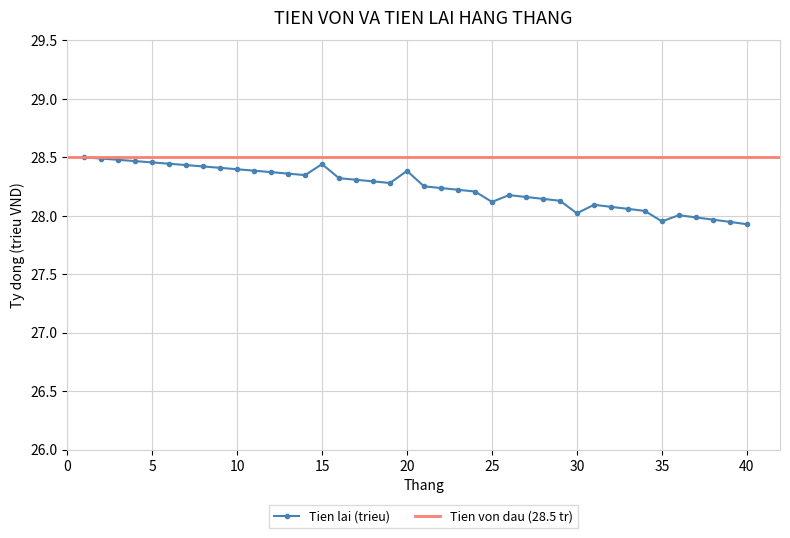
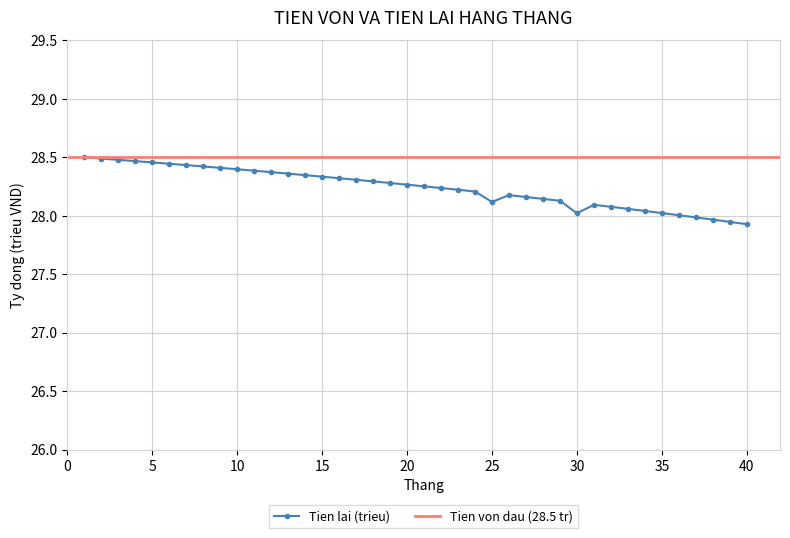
  {
    "5": 28.46,
    "10": 28.40,
-   "15": 28.44,
-   "20": 28.38,
+   "15": 28.33,
+   "20": 28.27,
    "25": 28.12,
    "30": 28.02,
-   "35": 27.95,
+   "35": 28.02,
    "40": 27.93
  }
